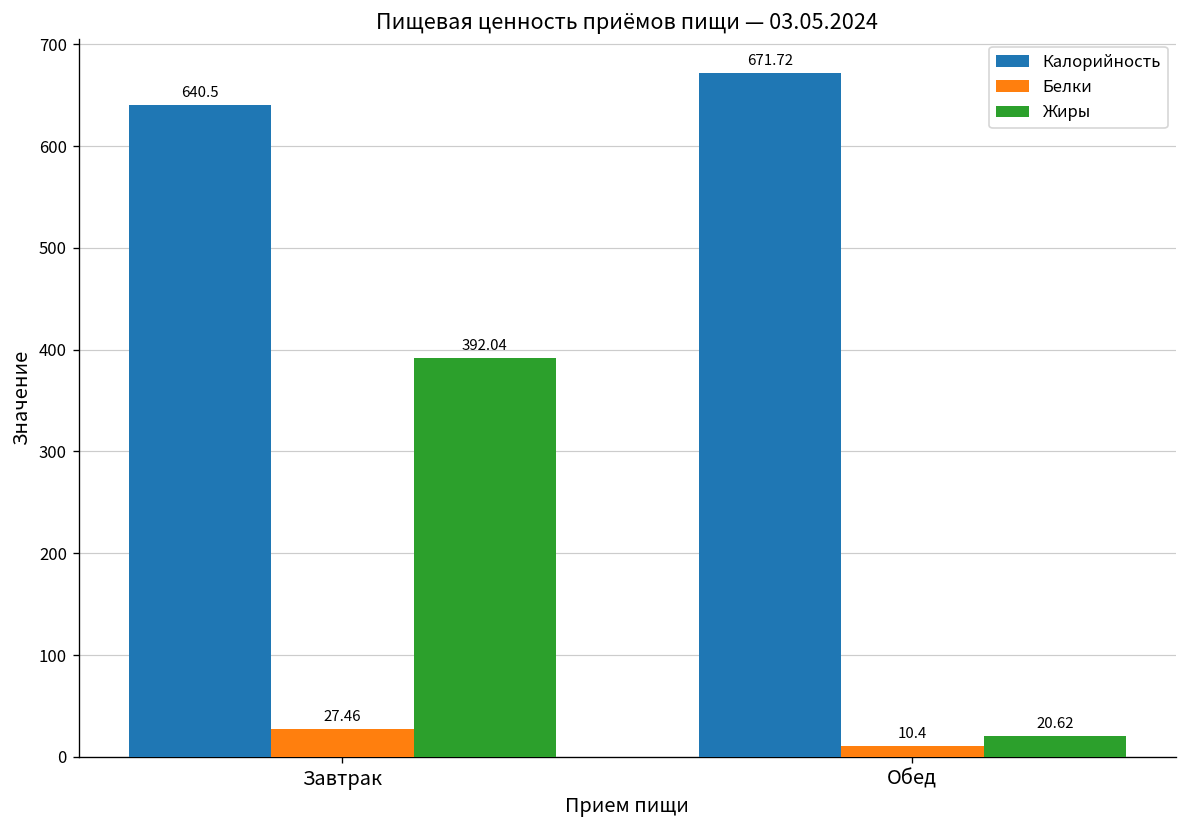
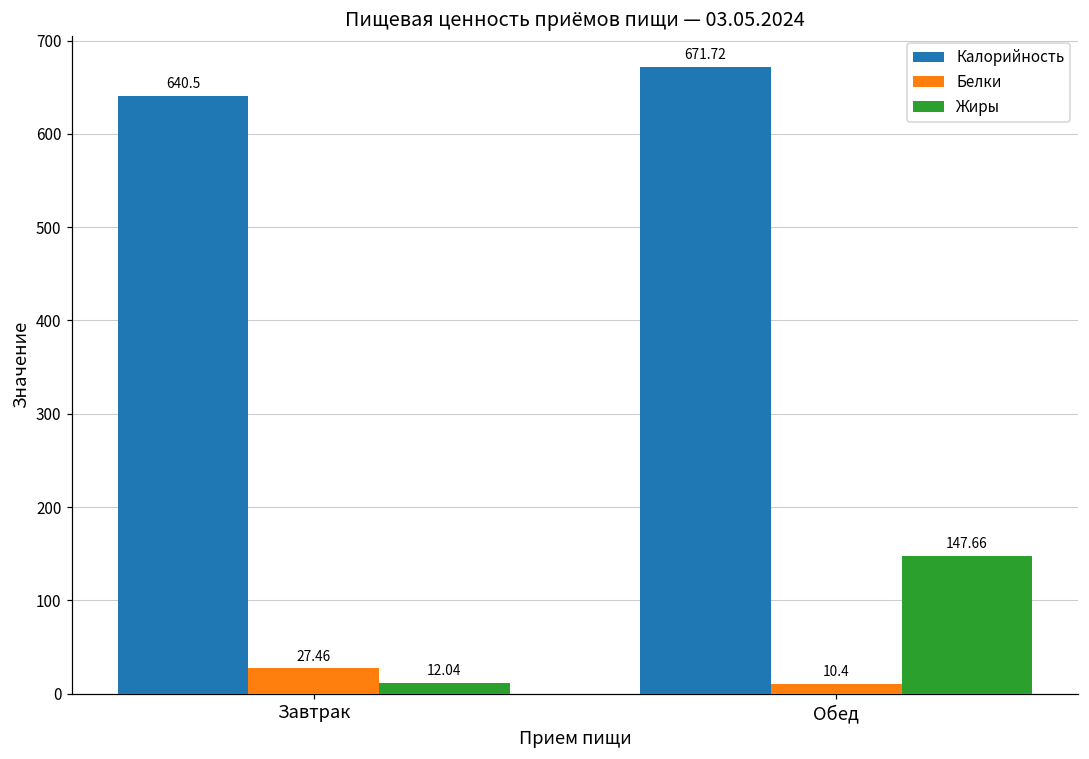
  {
    "Калорийность": {
      "Завтрак": 640.5,
      "Обед": 671.72
    },
    "Белки": {
      "Завтрак": 27.46,
      "Обед": 10.4
    },
    "Жиры": {
-     "Завтрак": 392.04,
-     "Обед": 20.62
+     "Завтрак": 12.04,
+     "Обед": 147.66
    }
  }
